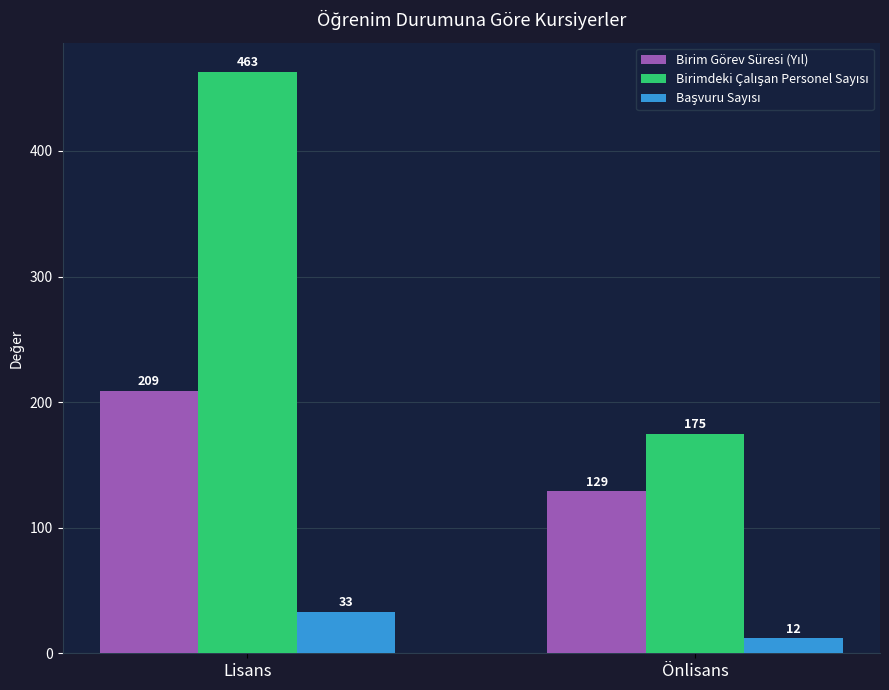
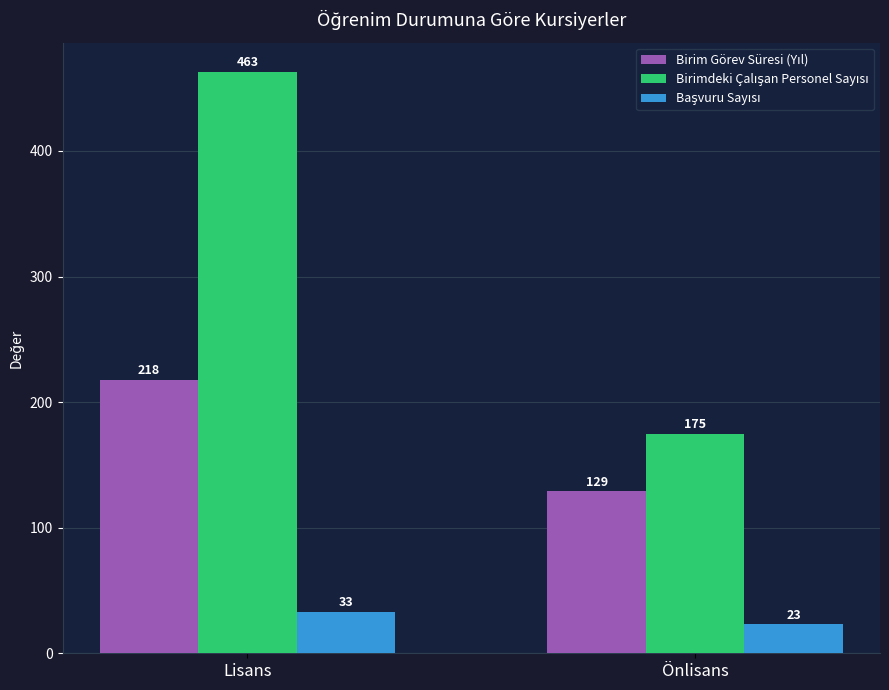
  {
    "Birim Görev Süresi (Yıl)": {
-     "Lisans": 209,
+     "Lisans": 218,
      "Önlisans": 129
    },
    "Birimdeki Çalışan Personel Sayısı": {
      "Lisans": 463,
      "Önlisans": 175
    },
    "Başvuru Sayısı": {
      "Lisans": 33,
-     "Önlisans": 12
+     "Önlisans": 23
    }
  }
